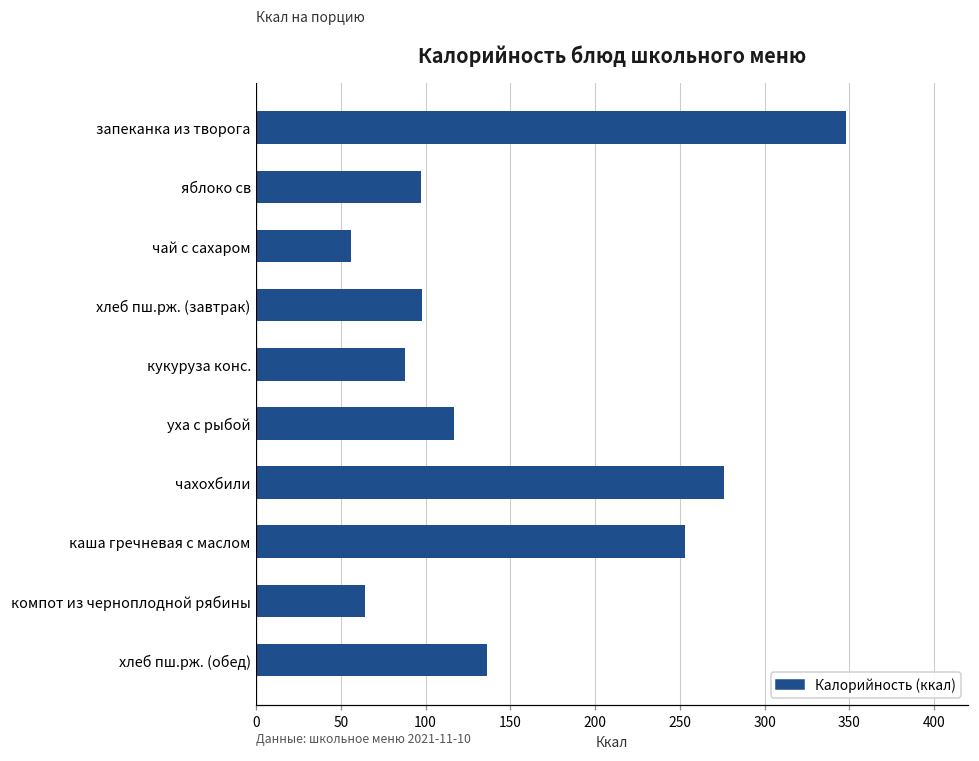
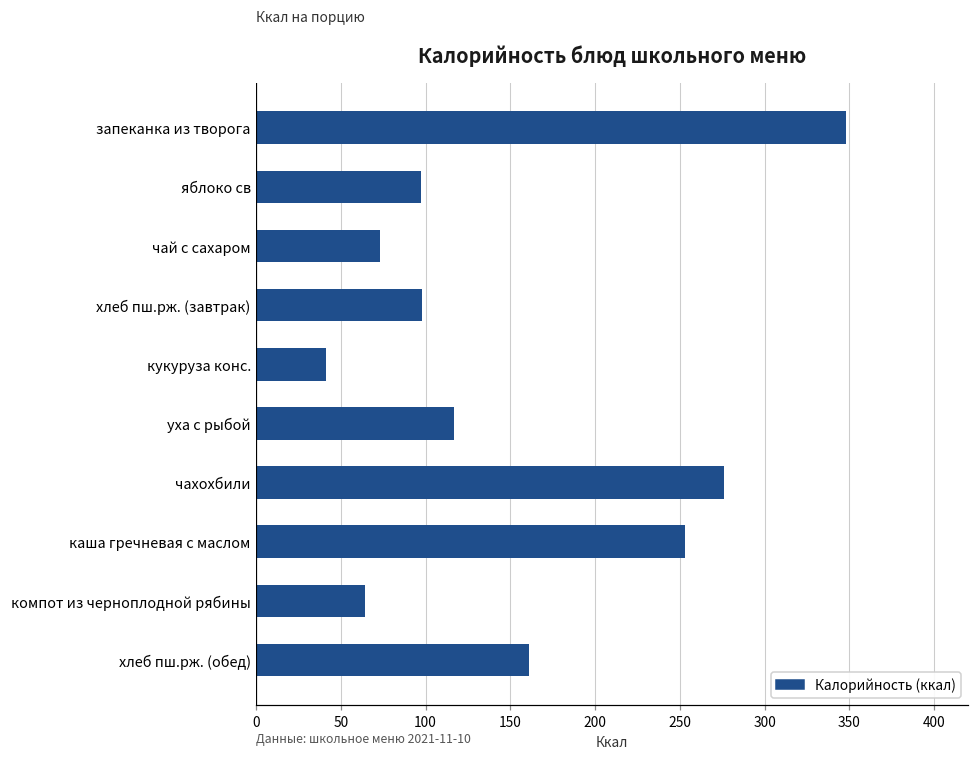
  {
    "запеканка из творога": 348,
    "яблоко св": 97,
-   "чай с сахаром": 56,
+   "чай с сахаром": 73,
    "хлеб пш.рж. (завтрак)": 98,
-   "кукуруза конс.": 88,
+   "кукуруза конс.": 41,
    "уха с рыбой": 117,
    "чахохбили": 276,
    "каша гречневая с маслом": 253,
    "компот из черноплодной рябины": 64,
-   "хлеб пш.рж. (обед)": 136
+   "хлеб пш.рж. (обед)": 161
  }
